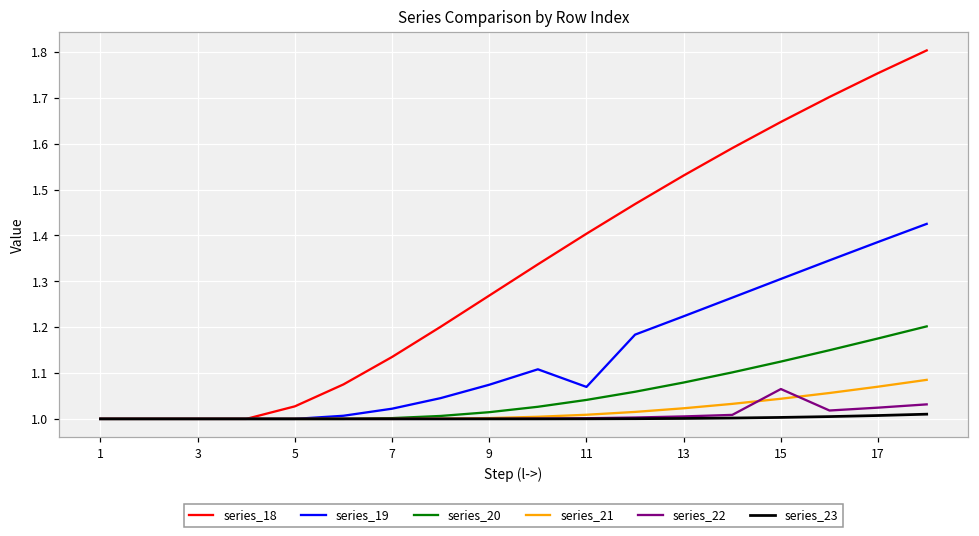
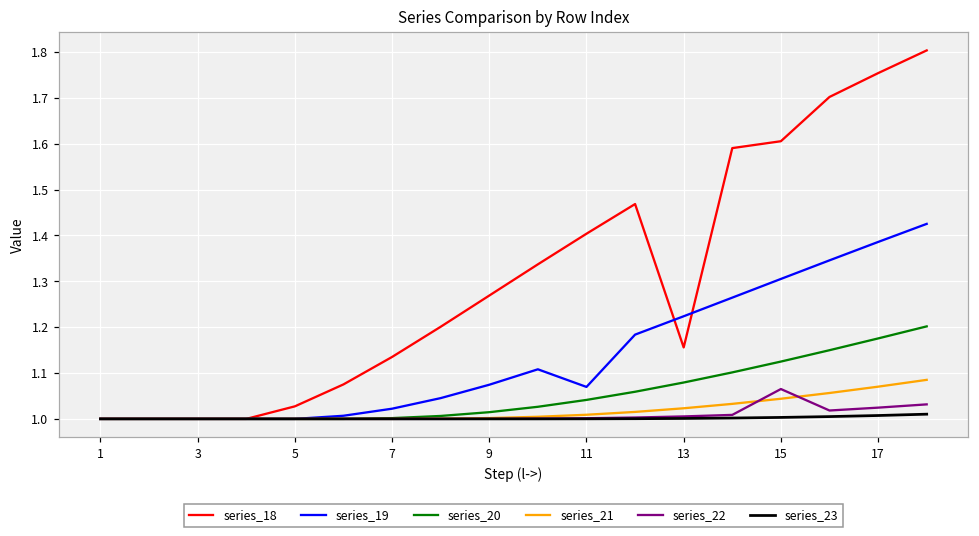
  {
    "series_18": {
      "5": 1.03,
      "7": 1.14,
      "9": 1.27,
      "11": 1.40,
-     "13": 1.53,
-     "15": 1.65,
+     "13": 1.16,
+     "15": 1.61,
      "17": 1.75
    },
    "series_19": {
      "7": 1.02,
      "9": 1.07,
      "11": 1.07,
      "13": 1.22,
      "15": 1.31,
      "17": 1.39
    },
    "series_20": {
      "9": 1.01,
      "11": 1.04,
      "13": 1.08,
      "15": 1.12,
      "17": 1.18
    },
    "series_21": {
      "11": 1.01,
      "13": 1.02,
      "15": 1.04,
      "17": 1.07
    },
    "series_22": {
      "15": 1.07,
      "17": 1.02
    },
    "series_23": {
      "15": 1.00,
      "17": 1.01
    }
  }
